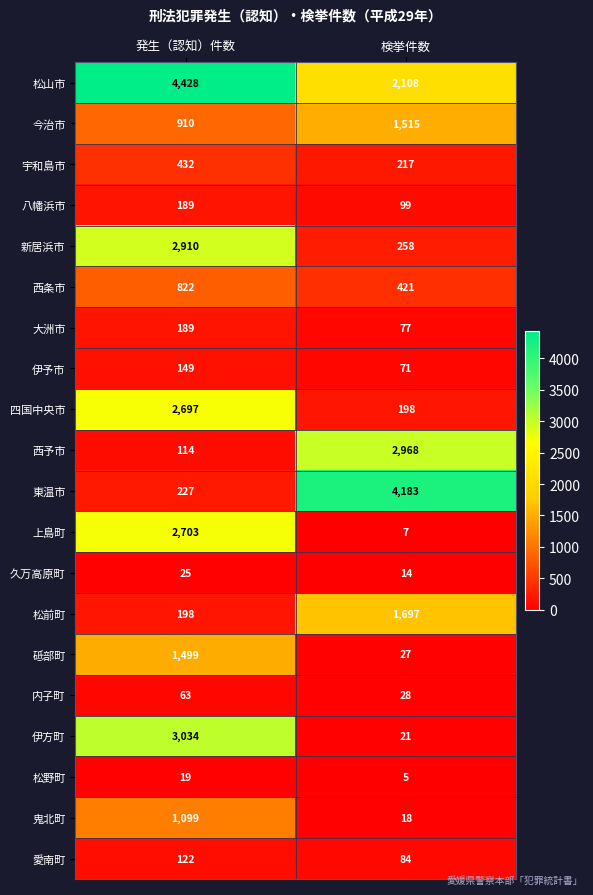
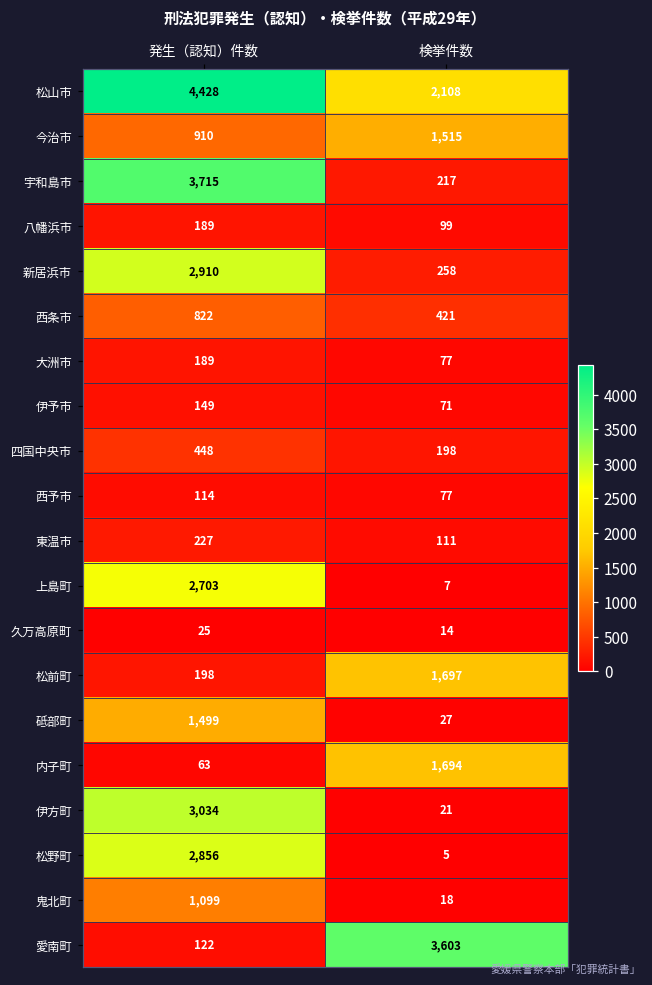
  {
    "松山市": {
      "発生（認知）件数": "4,428",
      "検挙件数": "2,108"
    },
    "今治市": {
      "発生（認知）件数": "910",
      "検挙件数": "1,515"
    },
    "宇和島市": {
-     "発生（認知）件数": "432",
+     "発生（認知）件数": "3,715",
      "検挙件数": "217"
    },
    "八幡浜市": {
      "発生（認知）件数": "189",
      "検挙件数": "99"
    },
    "新居浜市": {
      "発生（認知）件数": "2,910",
      "検挙件数": "258"
    },
    "西条市": {
      "発生（認知）件数": "822",
      "検挙件数": "421"
    },
    "大洲市": {
      "発生（認知）件数": "189",
      "検挙件数": "77"
    },
    "伊予市": {
      "発生（認知）件数": "149",
      "検挙件数": "71"
    },
    "四国中央市": {
-     "発生（認知）件数": "2,697",
+     "発生（認知）件数": "448",
      "検挙件数": "198"
    },
    "西予市": {
      "発生（認知）件数": "114",
-     "検挙件数": "2,968"
+     "検挙件数": "77"
    },
    "東温市": {
      "発生（認知）件数": "227",
-     "検挙件数": "4,183"
+     "検挙件数": "111"
    },
    "上島町": {
      "発生（認知）件数": "2,703",
      "検挙件数": "7"
    },
    "久万高原町": {
      "発生（認知）件数": "25",
      "検挙件数": "14"
    },
    "松前町": {
      "発生（認知）件数": "198",
      "検挙件数": "1,697"
    },
    "砥部町": {
      "発生（認知）件数": "1,499",
      "検挙件数": "27"
    },
    "内子町": {
      "発生（認知）件数": "63",
-     "検挙件数": "28"
+     "検挙件数": "1,694"
    },
    "伊方町": {
      "発生（認知）件数": "3,034",
      "検挙件数": "21"
    },
    "松野町": {
-     "発生（認知）件数": "19",
+     "発生（認知）件数": "2,856",
      "検挙件数": "5"
    },
    "鬼北町": {
      "発生（認知）件数": "1,099",
      "検挙件数": "18"
    },
    "愛南町": {
      "発生（認知）件数": "122",
-     "検挙件数": "84"
+     "検挙件数": "3,603"
    }
  }
